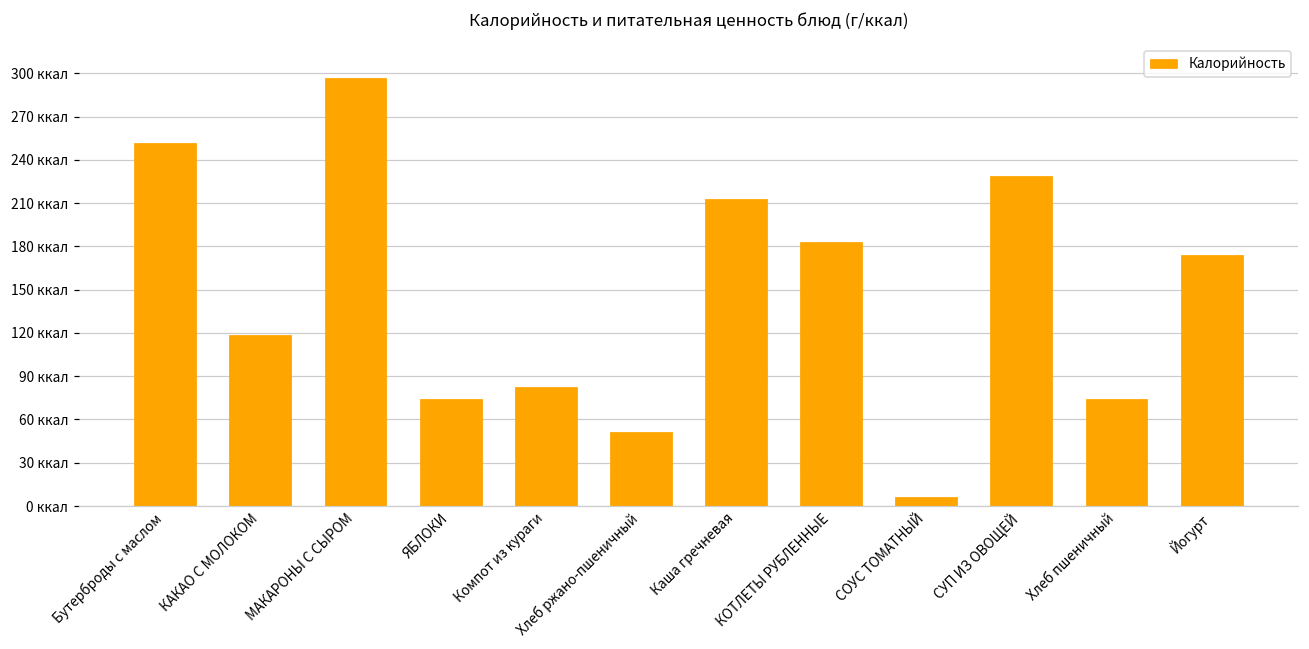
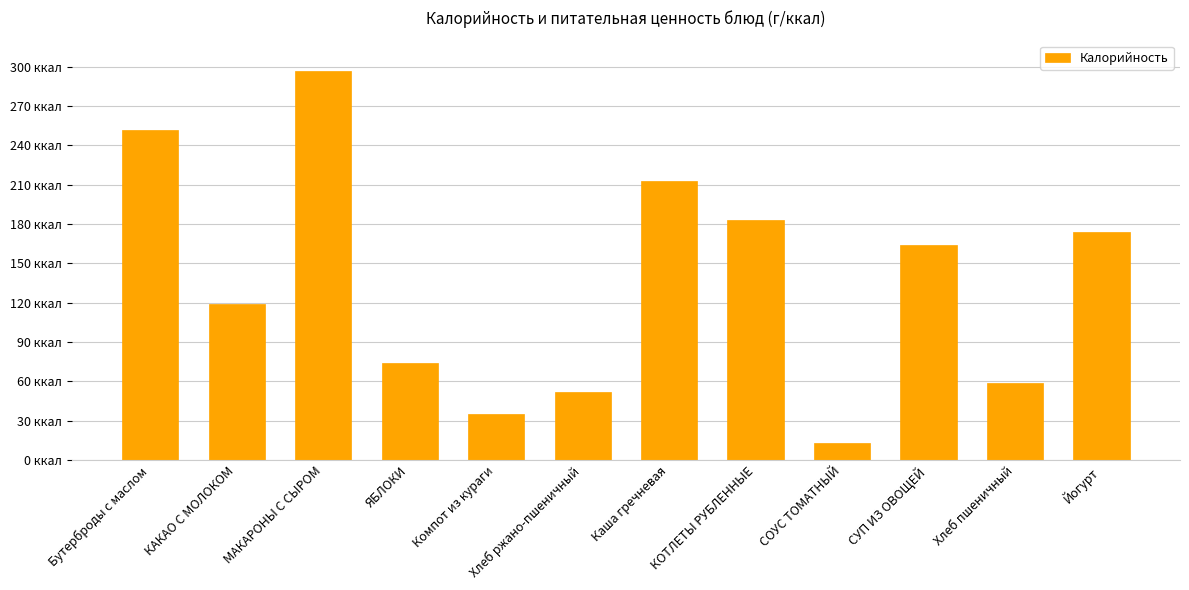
  {
    "Бутерброды с маслом": "252 ккал",
    "КАКАО С МОЛОКОМ": "119 ккал",
    "МАКАРОНЫ С СЫРОМ": "297 ккал",
    "ЯБЛОКИ": "74 ккал",
-   "Компот из кураги": "83 ккал",
+   "Компот из кураги": "35 ккал",
    "Хлеб ржано-пшеничный": "52 ккал",
    "Каша гречневая": "213 ккал",
    "КОТЛЕТЫ РУБЛЕННЫЕ": "183 ккал",
-   "СОУС ТОМАТНЫЙ": "6 ккал",
-   "СУП ИЗ ОВОЩЕЙ": "229 ккал",
-   "Хлеб пшеничный": "74 ккал",
+   "СОУС ТОМАТНЫЙ": "13 ккал",
+   "СУП ИЗ ОВОЩЕЙ": "164 ккал",
+   "Хлеб пшеничный": "59 ккал",
    "Йогурт": "174 ккал"
  }
